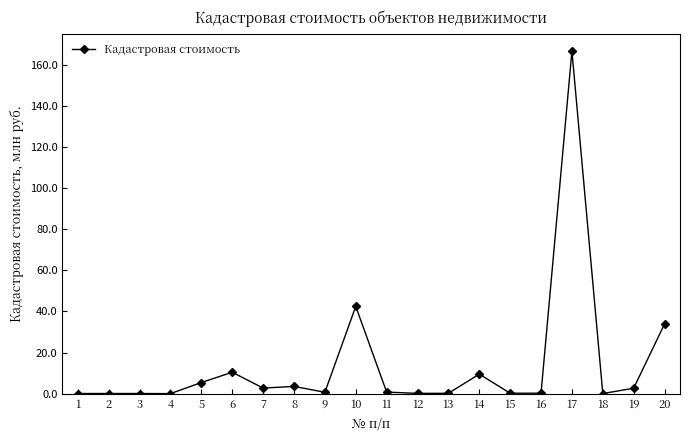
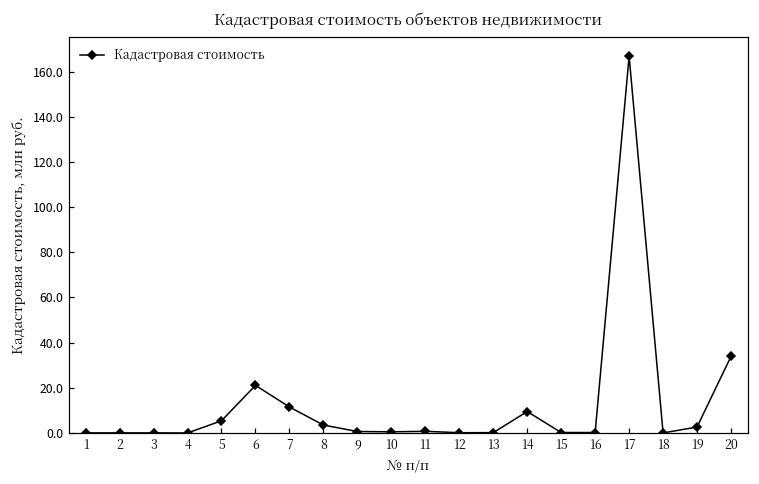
  {
    "1": 0,
    "2": 0,
    "3": 0,
    "4": 0,
    "5": 5,
-   "6": 10,
-   "7": 3,
+   "6": 21,
+   "7": 12,
    "8": 4,
    "9": 1,
-   "10": 43,
+   "10": 1,
    "11": 1,
    "12": 0,
    "13": 0,
    "14": 10,
    "15": 0,
    "16": 0,
    "17": 167,
    "18": 0,
    "19": 3,
    "20": 34
  }
